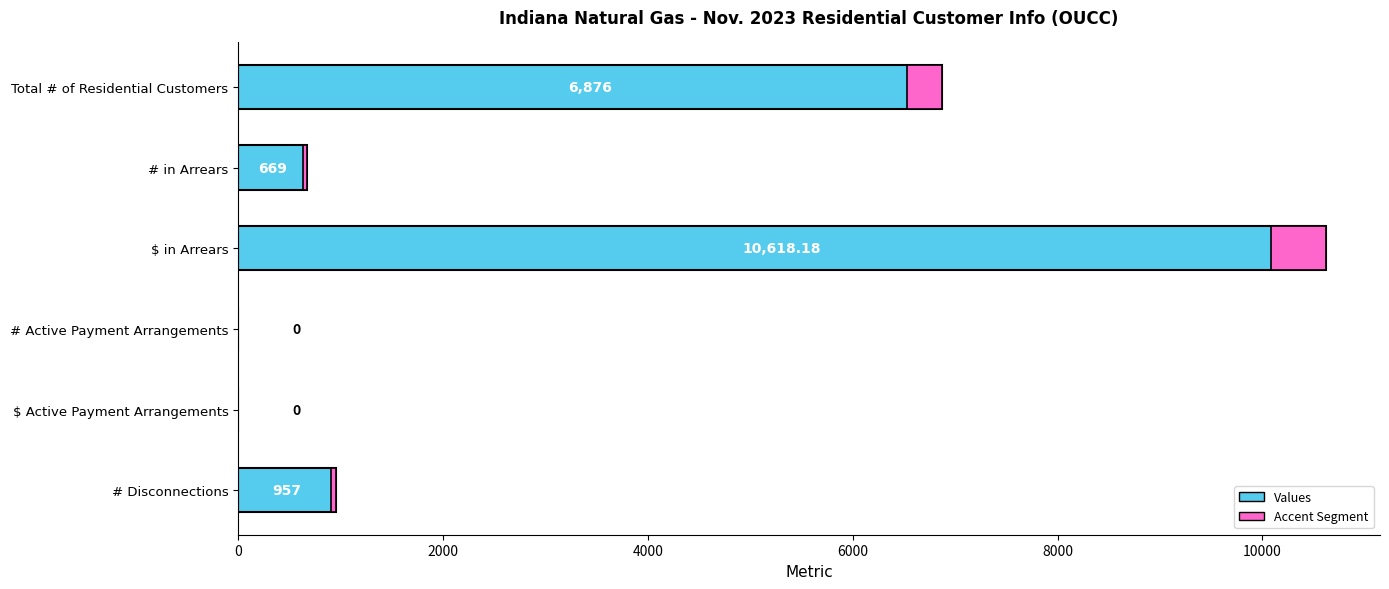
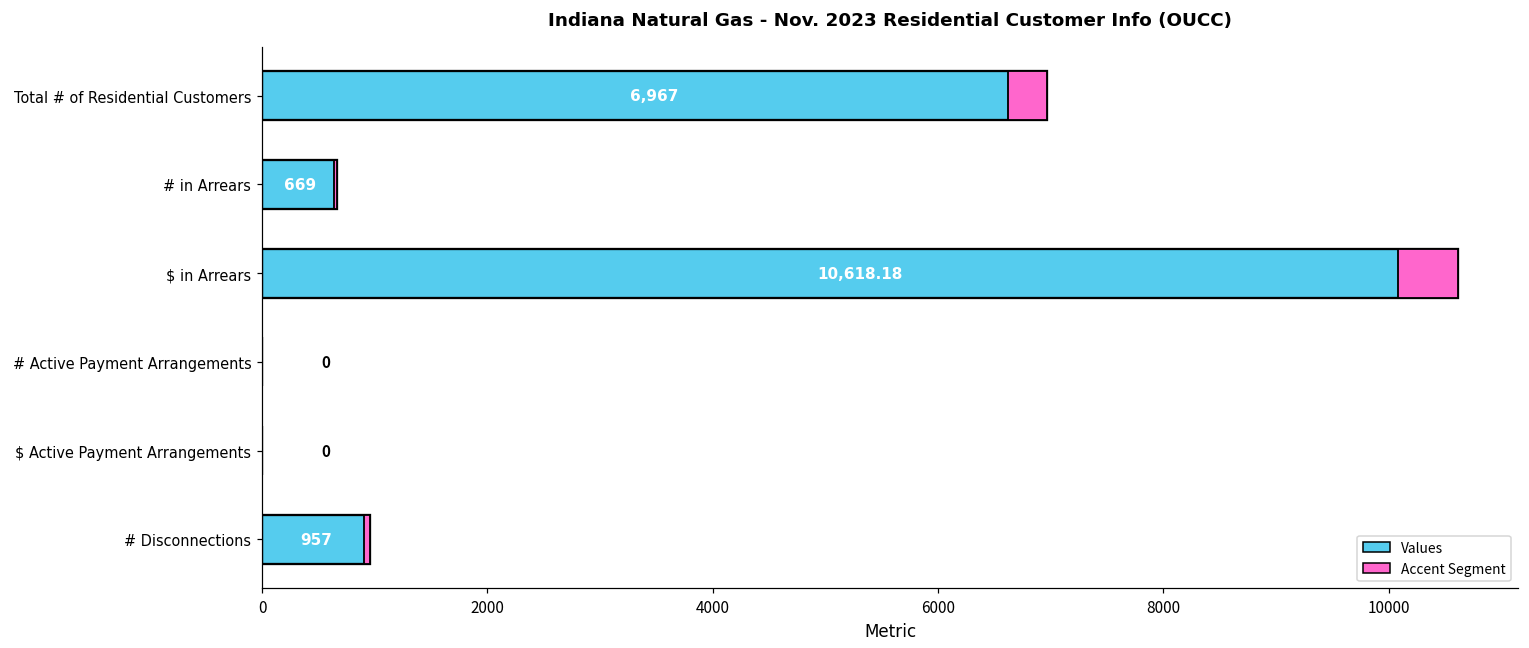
  {
    "Values": {
-     "Total # of Residential Customers": "6,876",
+     "Total # of Residential Customers": "6,967",
      "# in Arrears": "669",
      "$ in Arrears": "10,618.18",
      "# Disconnections": "957"
    }
  }
